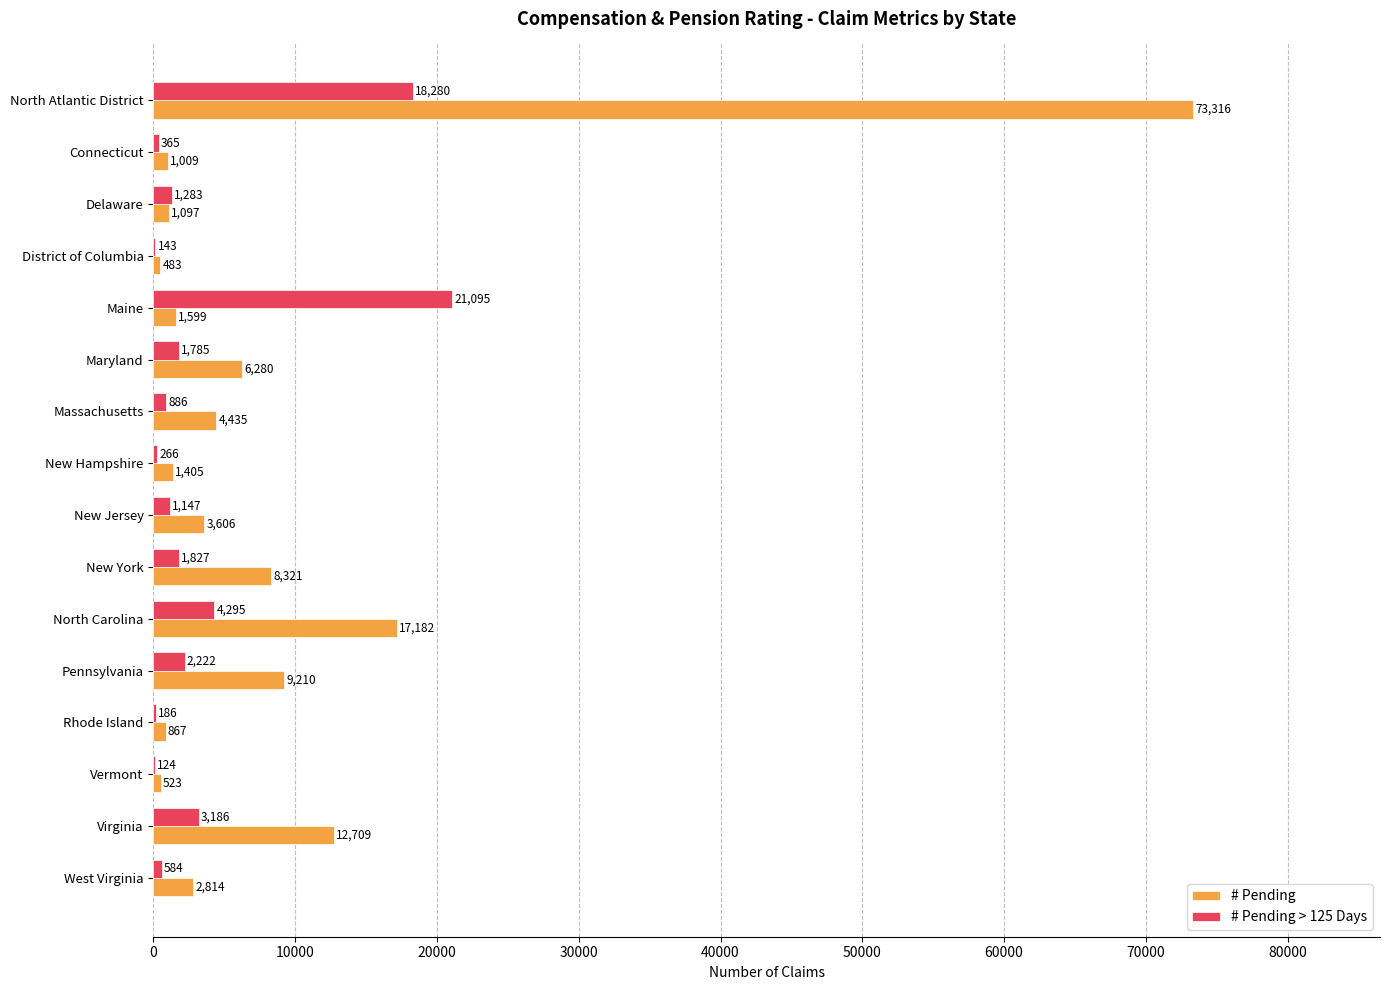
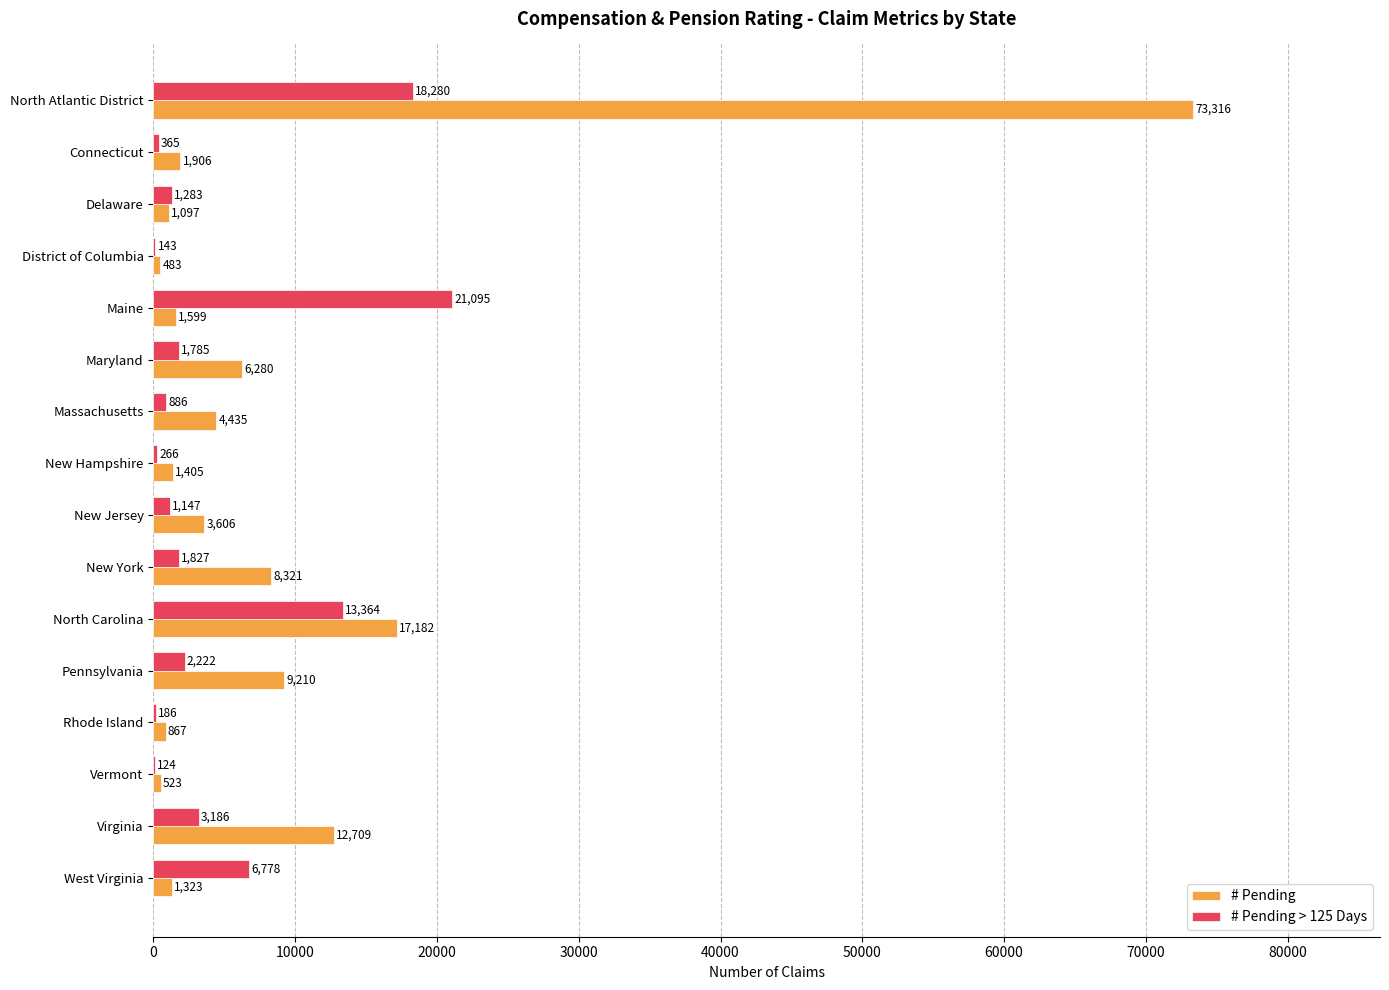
  {
    "# Pending": {
      "North Atlantic District": "73,316",
-     "Connecticut": "1,009",
+     "Connecticut": "1,906",
      "Delaware": "1,097",
      "District of Columbia": "483",
      "Maine": "1,599",
      "Maryland": "6,280",
      "Massachusetts": "4,435",
      "New Hampshire": "1,405",
      "New Jersey": "3,606",
      "New York": "8,321",
      "North Carolina": "17,182",
      "Pennsylvania": "9,210",
      "Rhode Island": "867",
      "Vermont": "523",
      "Virginia": "12,709",
-     "West Virginia": "2,814"
+     "West Virginia": "1,323"
    },
    "# Pending > 125 Days": {
      "North Atlantic District": "18,280",
      "Connecticut": "365",
      "Delaware": "1,283",
      "District of Columbia": "143",
      "Maine": "21,095",
      "Maryland": "1,785",
      "Massachusetts": "886",
      "New Hampshire": "266",
      "New Jersey": "1,147",
      "New York": "1,827",
-     "North Carolina": "4,295",
+     "North Carolina": "13,364",
      "Pennsylvania": "2,222",
      "Rhode Island": "186",
      "Vermont": "124",
      "Virginia": "3,186",
-     "West Virginia": "584"
+     "West Virginia": "6,778"
    }
  }
